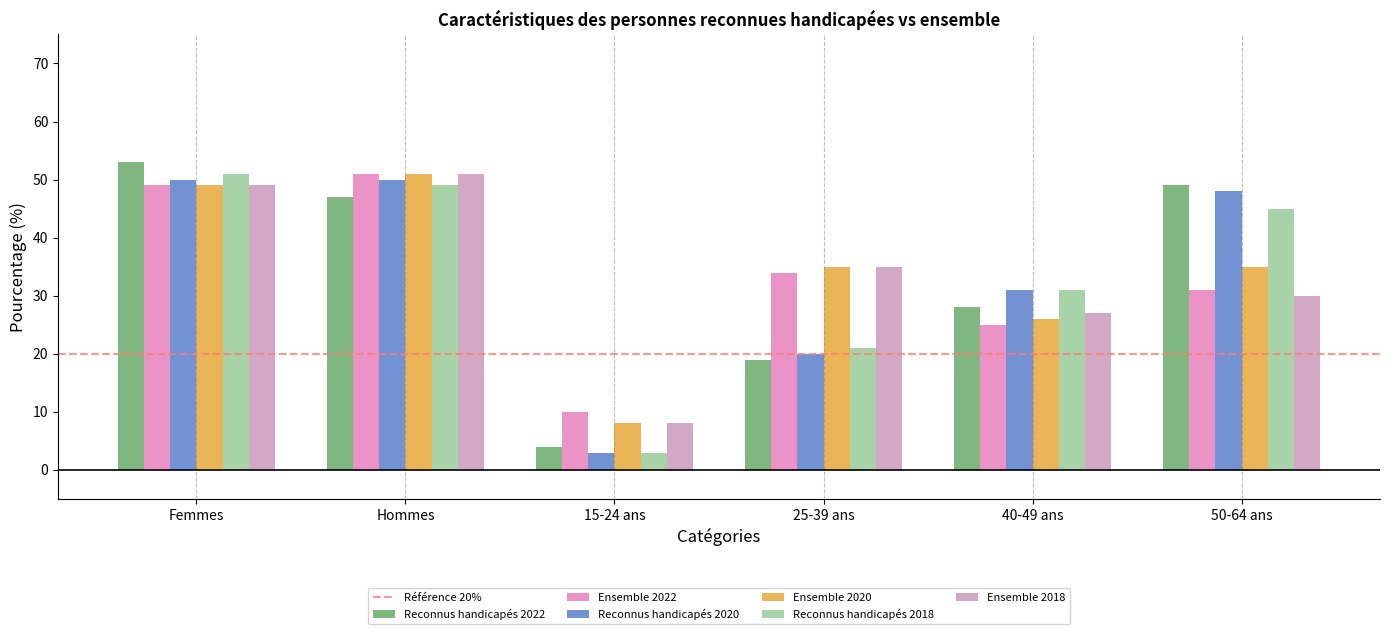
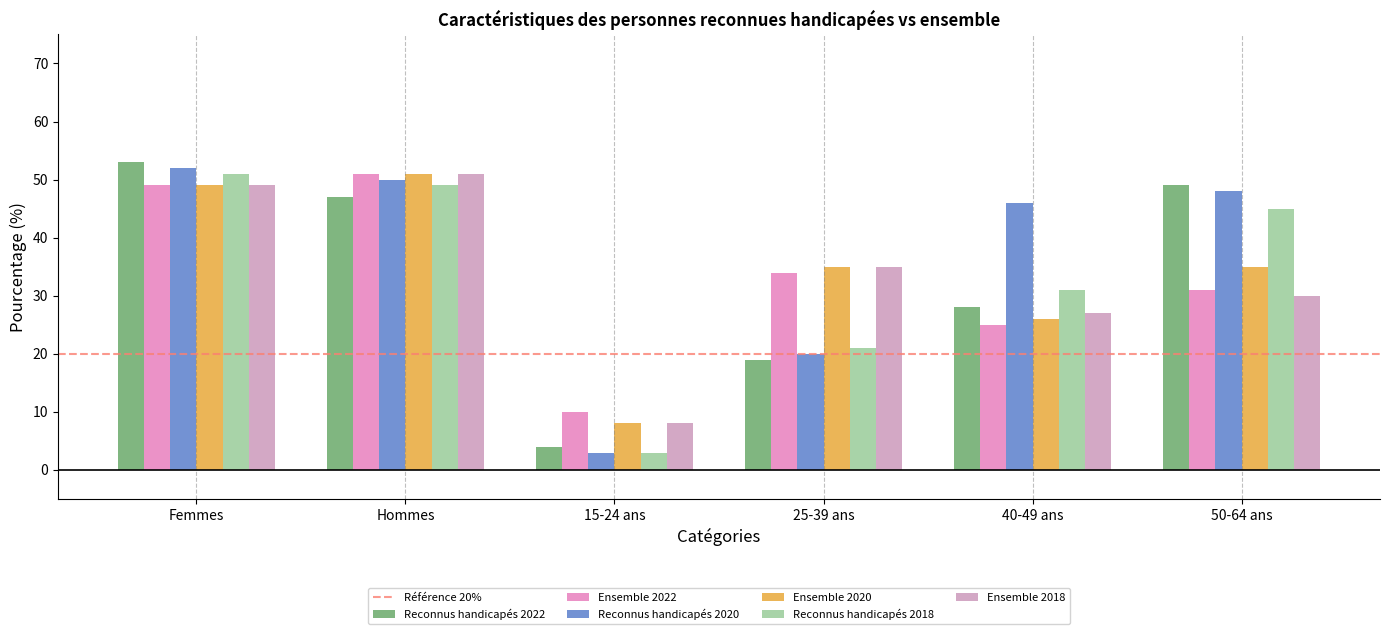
  {
    "Reconnus handicapés 2022": {
      "Femmes": 53,
      "Hommes": 47,
      "15-24 ans": 4,
      "25-39 ans": 19,
      "40-49 ans": 28,
      "50-64 ans": 49
    },
    "Reconnus handicapés 2020": {
-     "Femmes": 50,
+     "Femmes": 52,
      "Hommes": 50,
      "15-24 ans": 3,
      "25-39 ans": 20,
-     "40-49 ans": 31,
+     "40-49 ans": 46,
      "50-64 ans": 48
    },
    "Ensemble 2020": {
      "Femmes": 49,
      "Hommes": 51,
      "15-24 ans": 8,
      "25-39 ans": 35,
      "40-49 ans": 26,
      "50-64 ans": 35
    },
    "Reconnus handicapés 2018": {
      "Femmes": 51,
      "Hommes": 49,
      "15-24 ans": 3,
      "25-39 ans": 21,
      "40-49 ans": 31,
      "50-64 ans": 45
    }
  }
